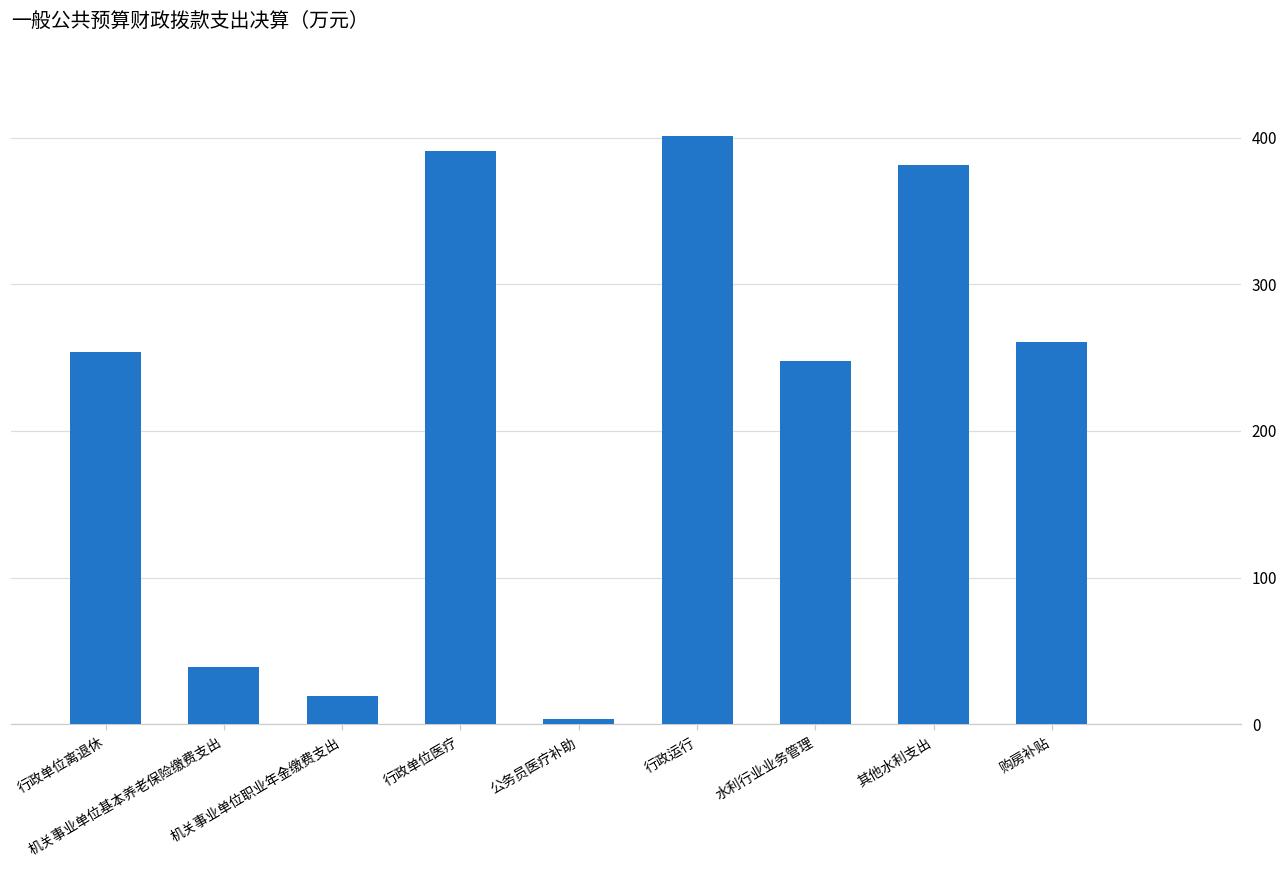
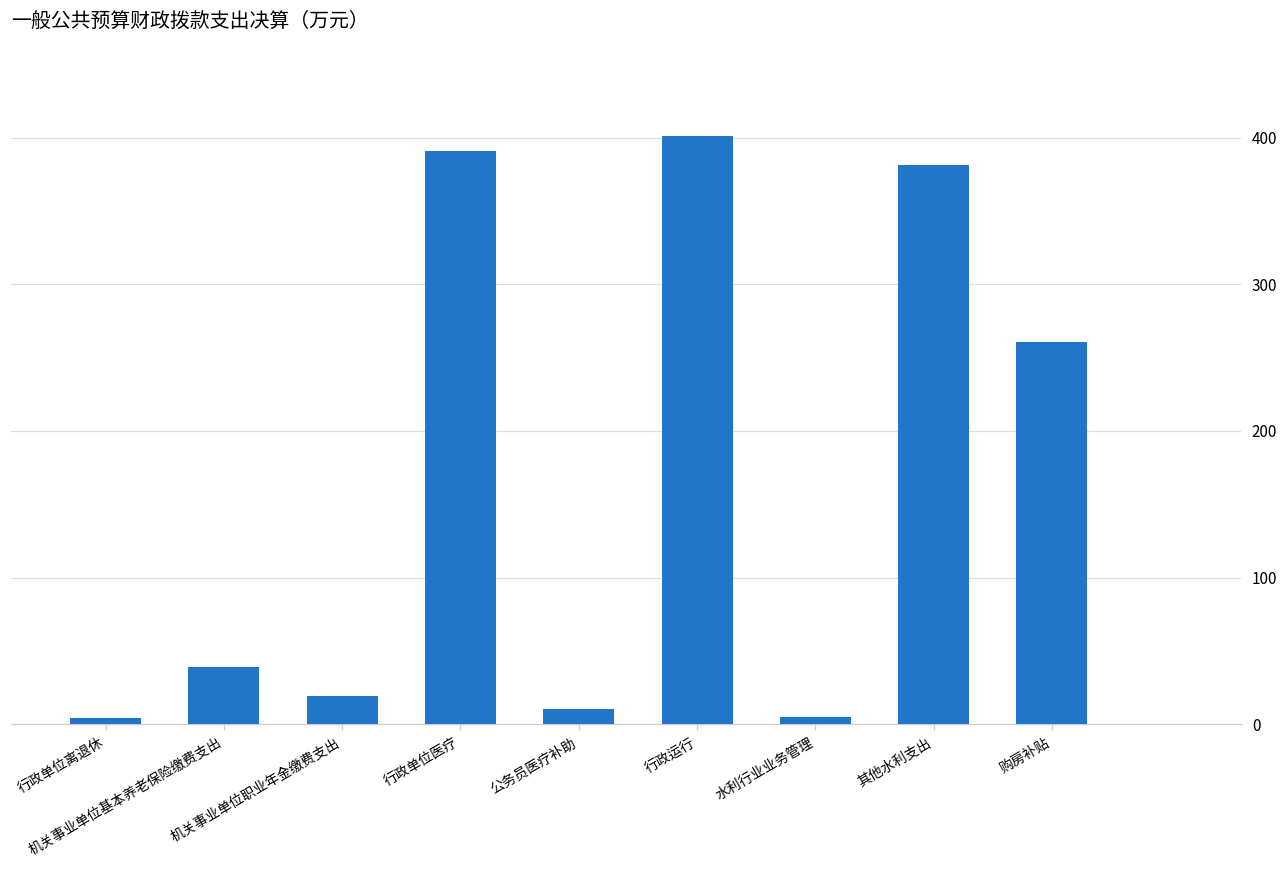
  {
-   "行政单位离退休": 254,
+   "行政单位离退休": 4,
    "机关事业单位基本养老保险缴费支出": 39,
    "机关事业单位职业年金缴费支出": 19,
    "行政单位医疗": 391,
-   "公务员医疗补助": 4,
+   "公务员医疗补助": 10,
    "行政运行": 401,
-   "水利行业业务管理": 248,
+   "水利行业业务管理": 5,
    "其他水利支出": 381,
    "购房补贴": 260
  }
